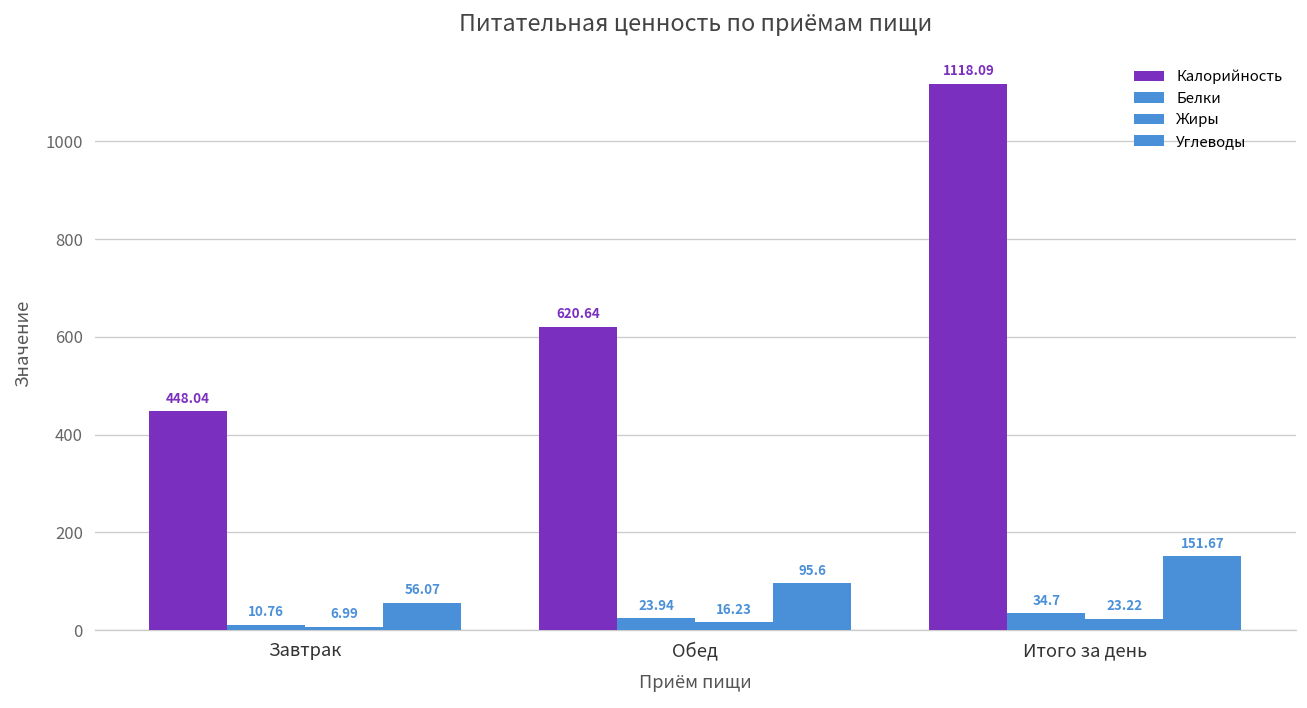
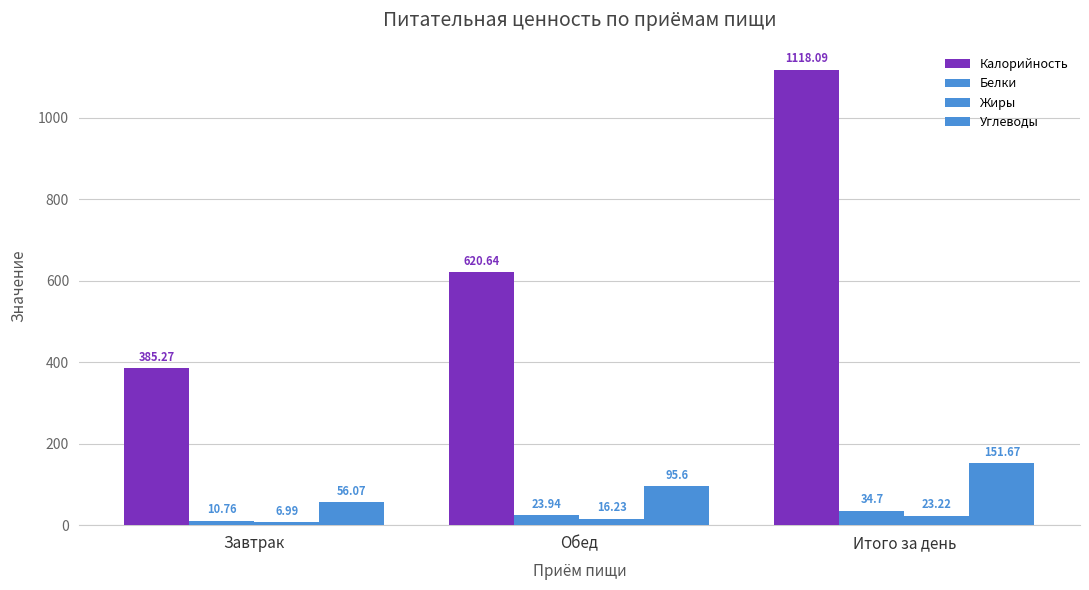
  {
    "Калорийность": {
-     "Завтрак": 448.04,
+     "Завтрак": 385.27,
      "Обед": 620.64,
      "Итого за день": 1118.09
    }
  }
